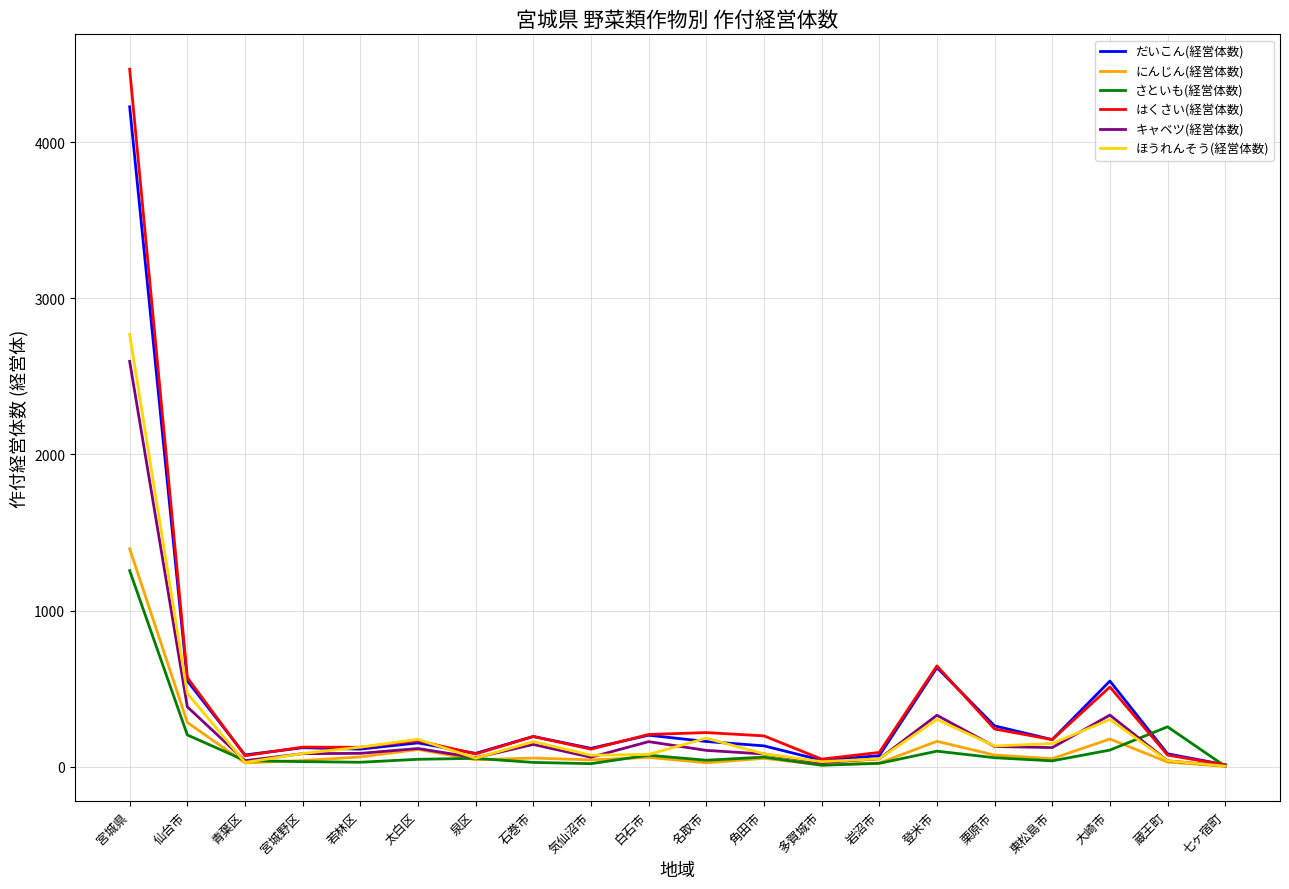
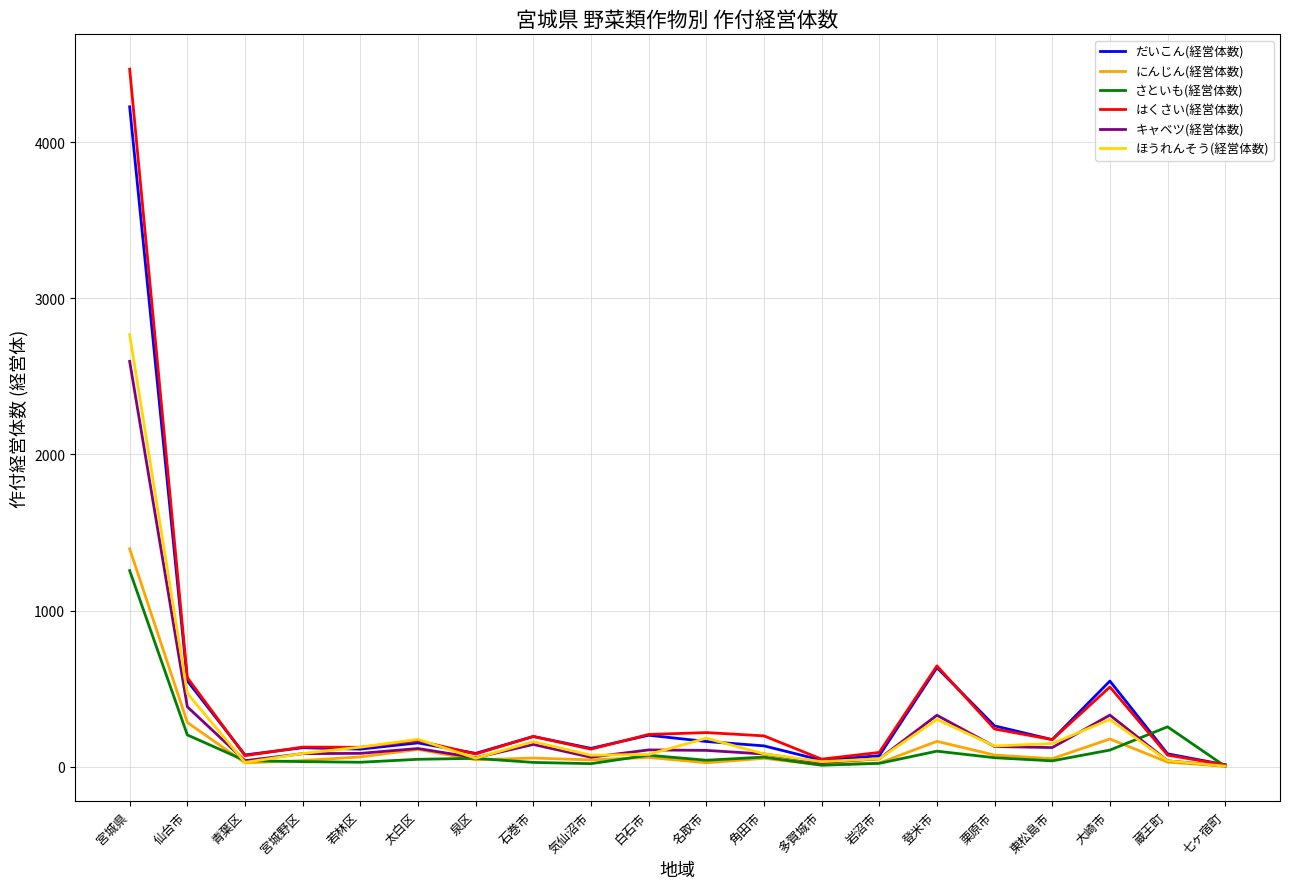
  {
    "だいこん(経営体数)": {
      "宮城県": 4230,
      "仙台市": 550,
      "名取市": 160,
      "角田市": 130,
      "岩沼市": 70,
      "栗原市": 260,
      "大崎市": 550
    },
    "さといも(経営体数)": {
      "宮城県": 1260,
      "仙台市": 200,
      "若林区": 30,
      "太白区": 50,
      "石巻市": 30,
      "気仙沼市": 20,
      "登米市": 100,
      "栗原市": 60,
      "大崎市": 110,
      "蔵王町": 260
    },
    "はくさい(経営体数)": {
      "宮城県": 4470,
      "仙台市": 570,
      "名取市": 220,
      "角田市": 200,
      "岩沼市": 90,
      "栗原市": 240,
      "大崎市": 510
    },
    "キャベツ(経営体数)": {
      "宮城県": 2600,
      "仙台市": 380,
      "若林区": 90,
      "石巻市": 140,
-     "白石市": 160,
+     "白石市": 110,
      "名取市": 110,
      "登米市": 330,
      "東松島市": 120,
      "大崎市": 330
    }
  }
